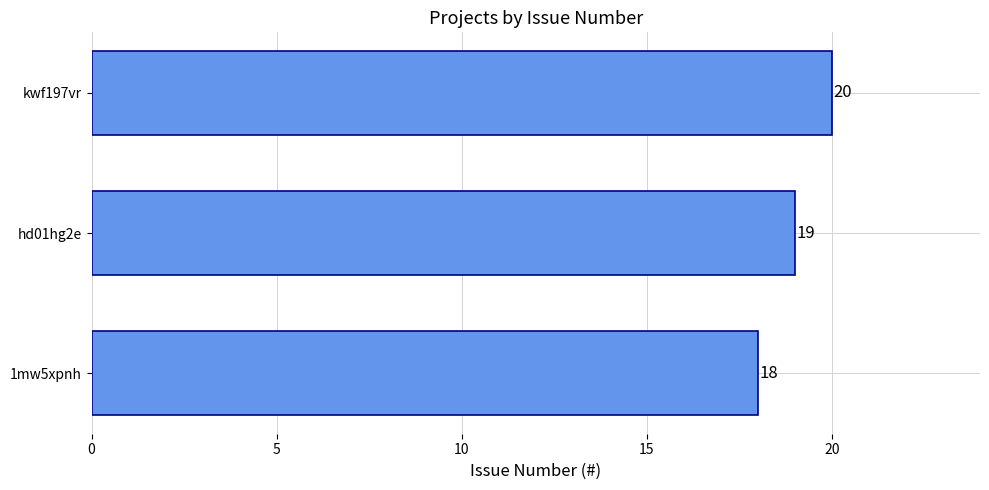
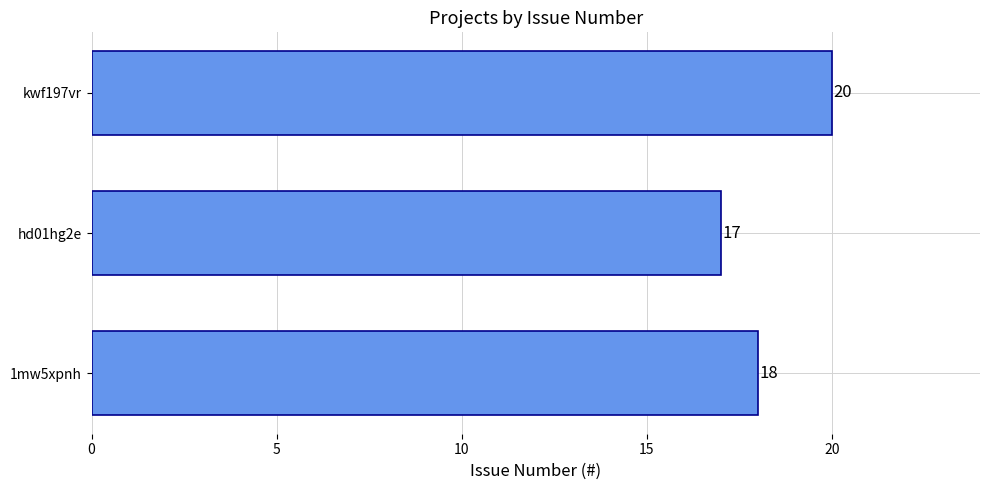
  {
    "kwf197vr": 20,
-   "hd01hg2e": 19,
+   "hd01hg2e": 17,
    "1mw5xpnh": 18
  }
